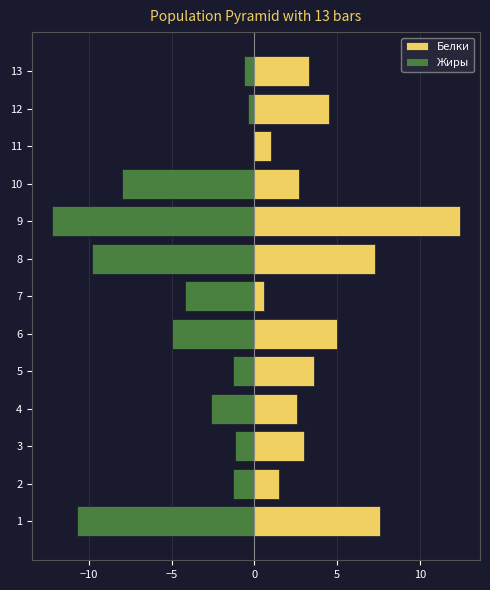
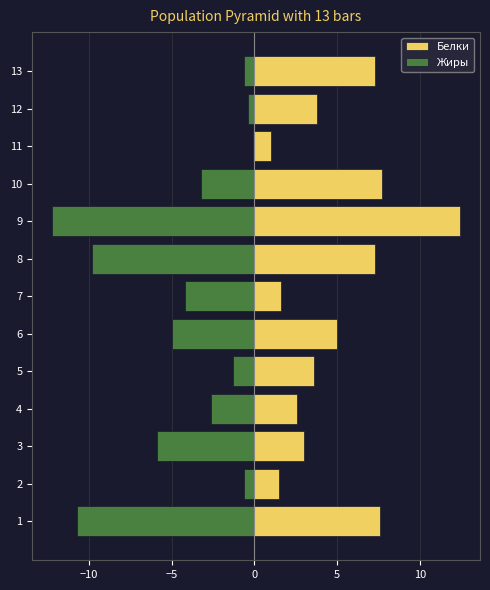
  {
    "Белки": {
-     "13": 3.3,
-     "12": 4.5,
+     "13": 7.3,
+     "12": 3.8,
      "11": 1.0,
-     "10": 2.7,
+     "10": 7.7,
      "9": 12.4,
      "8": 7.3,
-     "7": 0.6,
+     "7": 1.6,
      "6": 5.0,
      "5": 3.6,
      "4": 2.6,
      "3": 3.0,
      "2": 1.5,
      "1": 7.6
    },
    "Жиры": {
      "13": -0.6,
      "12": -0.4,
-     "10": -8.0,
+     "10": -3.2,
      "9": -12.2,
      "8": -9.8,
      "7": -4.2,
      "6": -5.0,
      "5": -1.3,
      "4": -2.6,
-     "3": -1.2,
-     "2": -1.3,
+     "3": -5.9,
+     "2": -0.6,
      "1": -10.7
    }
  }
